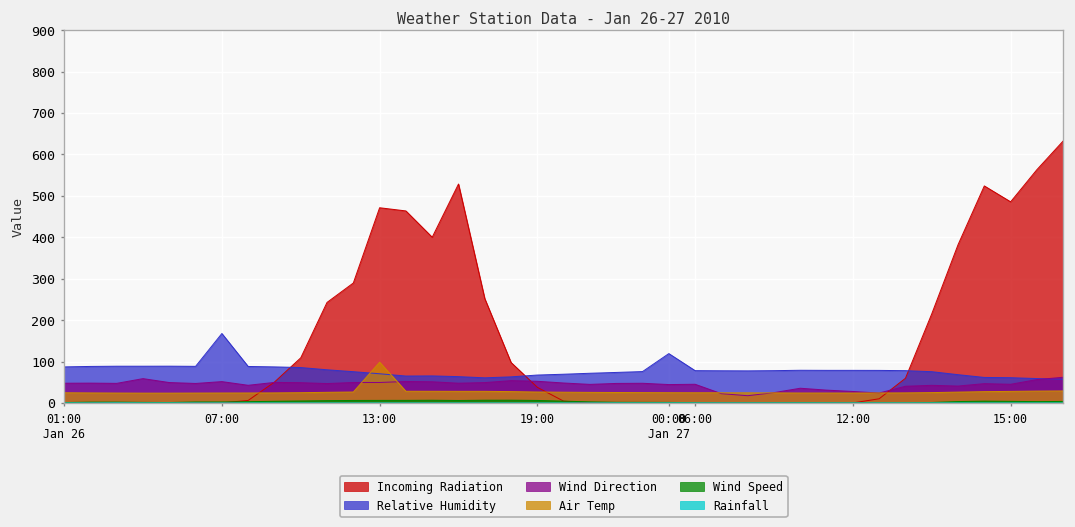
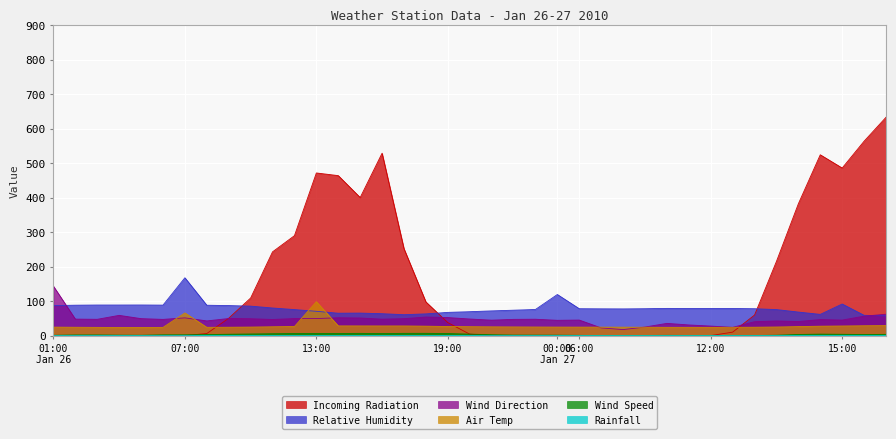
  {
    "Incoming Radiation": {
      "13:00": 470,
      "19:00": 40,
      "15:00": 490
    },
    "Relative Humidity": {
      "01:00 Jan 26": 90,
      "07:00": 170,
      "13:00": 70,
      "19:00": 70,
      "00:00 Jan 27": 120,
      "12:00": 80,
-     "15:00": 60
+     "15:00": 90
    },
    "Wind Direction": {
-     "01:00 Jan 26": 50,
+     "01:00 Jan 26": 140,
      "07:00": 50,
      "13:00": 50,
      "19:00": 50,
      "00:00 Jan 27": 40,
      "15:00": 40
    },
    "Air Temp": {
      "01:00 Jan 26": 20,
-     "07:00": 20,
+     "07:00": 70,
      "13:00": 100,
      "19:00": 30,
      "00:00 Jan 27": 20,
      "15:00": 30
    }
  }
